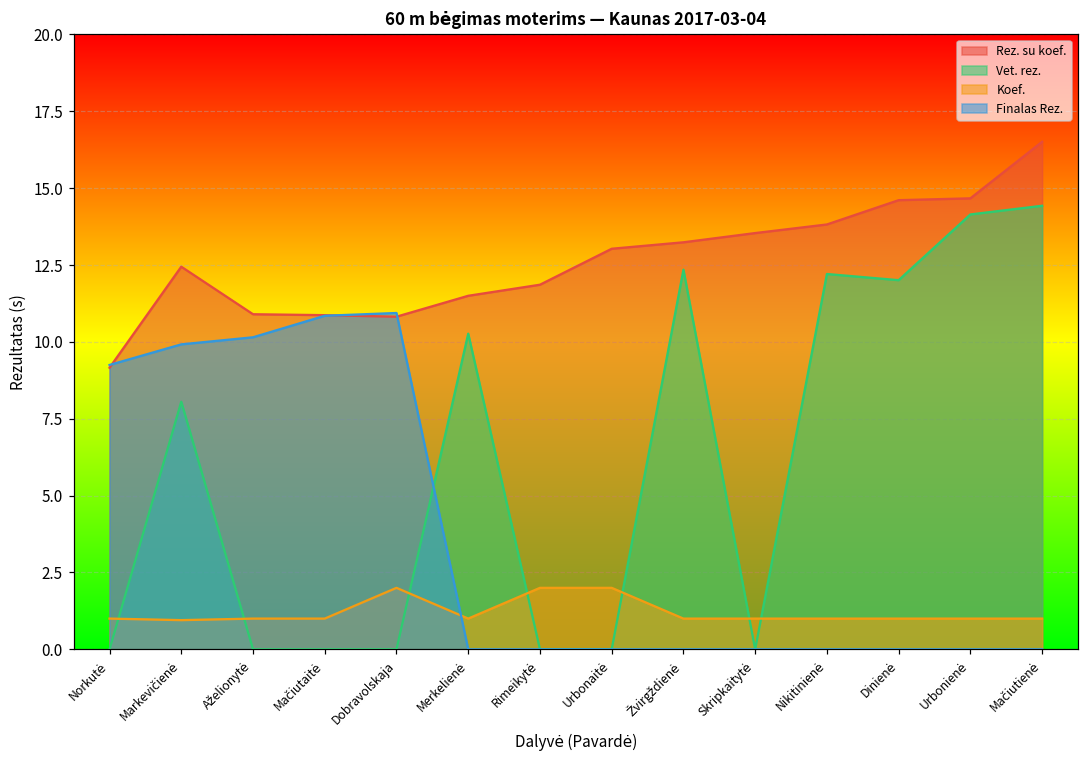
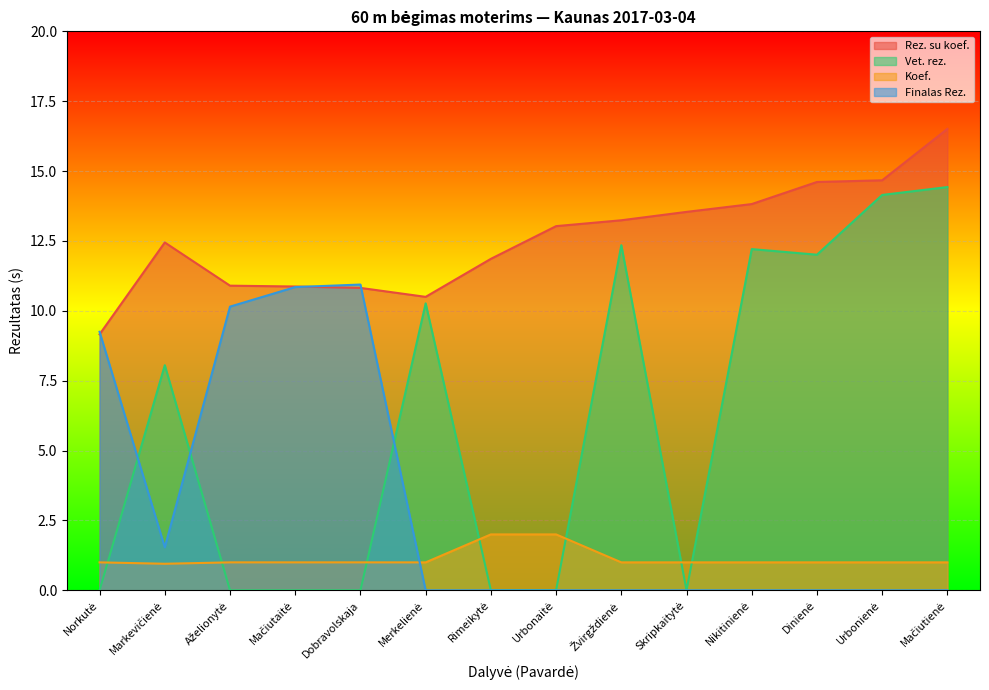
  {
    "Rez. su koef.": {
      "Markevičienė": 12.4,
      "Aželionytė": 10.9,
      "Dobravolskaja": 10.8,
-     "Merkelienė": 11.5,
+     "Merkelienė": 10.5,
      "Rimeikytė": 11.9,
      "Urbonaitė": 13.0,
      "Žvirgždienė": 13.2,
      "Skripkaitytė": 13.5,
      "Nikitinienė": 13.8,
      "Dinienė": 14.6,
      "Urbonienė": 14.7,
      "Mačiutienė": 16.5
    },
    "Vet. rez.": {
      "Norkutė": 0.0,
      "Markevičienė": 8.1,
      "Aželionytė": 0.0,
      "Mačiutaitė": 0.0,
      "Dobravolskaja": 0.0,
      "Merkelienė": 10.3,
      "Žvirgždienė": 12.3,
      "Nikitinienė": 12.2,
      "Dinienė": 12.0,
      "Urbonienė": 14.1,
      "Mačiutienė": 14.4
    },
    "Koef.": {
      "Norkutė": 1,
      "Markevičienė": 1,
      "Aželionytė": 1,
      "Mačiutaitė": 1,
-     "Dobravolskaja": 2,
+     "Dobravolskaja": 1,
      "Merkelienė": 1,
      "Rimeikytė": 2,
      "Urbonaitė": 2,
      "Žvirgždienė": 1,
      "Skripkaitytė": 1,
      "Nikitinienė": 1,
      "Dinienė": 1,
      "Urbonienė": 1,
      "Mačiutienė": 1
    },
    "Finalas Rez.": {
-     "Markevičienė": 9.9,
+     "Markevičienė": 1.5,
      "Aželionytė": 10.2,
      "Dobravolskaja": 10.9,
      "Merkelienė": 0.0,
      "Žvirgždienė": 0.0,
      "Nikitinienė": 0.0,
      "Dinienė": 0.0,
      "Urbonienė": 0.0,
      "Mačiutienė": 0.0
    }
  }
